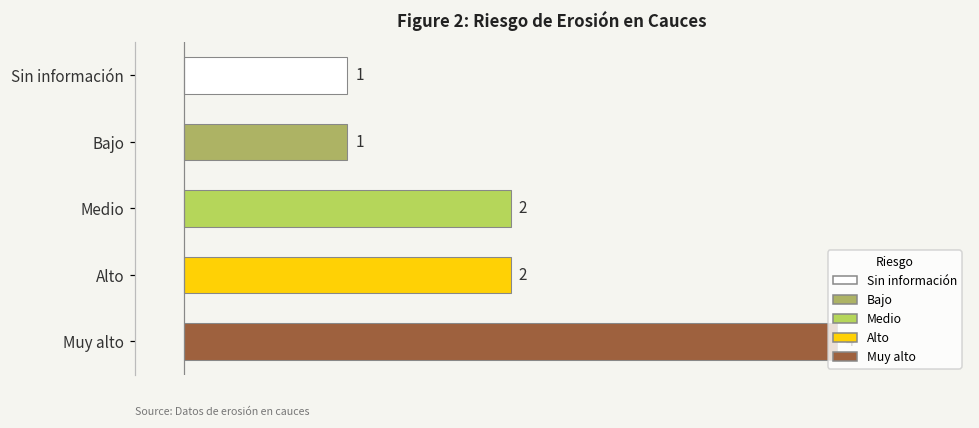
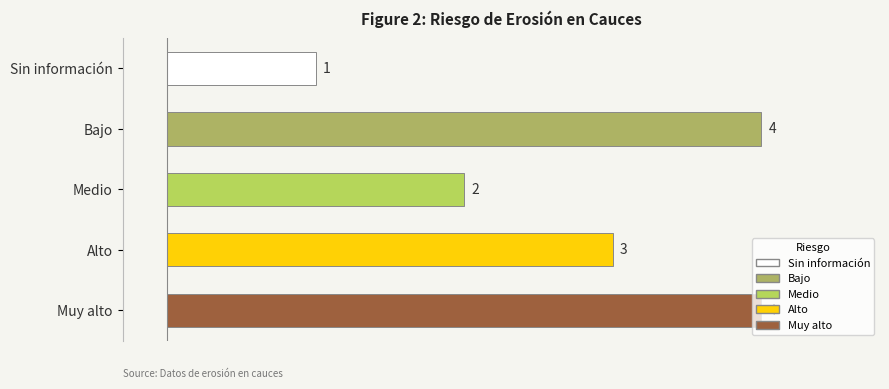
  {
    "Sin información": 1,
-   "Bajo": 1,
+   "Bajo": 4,
    "Medio": 2,
-   "Alto": 2
+   "Alto": 3
  }
